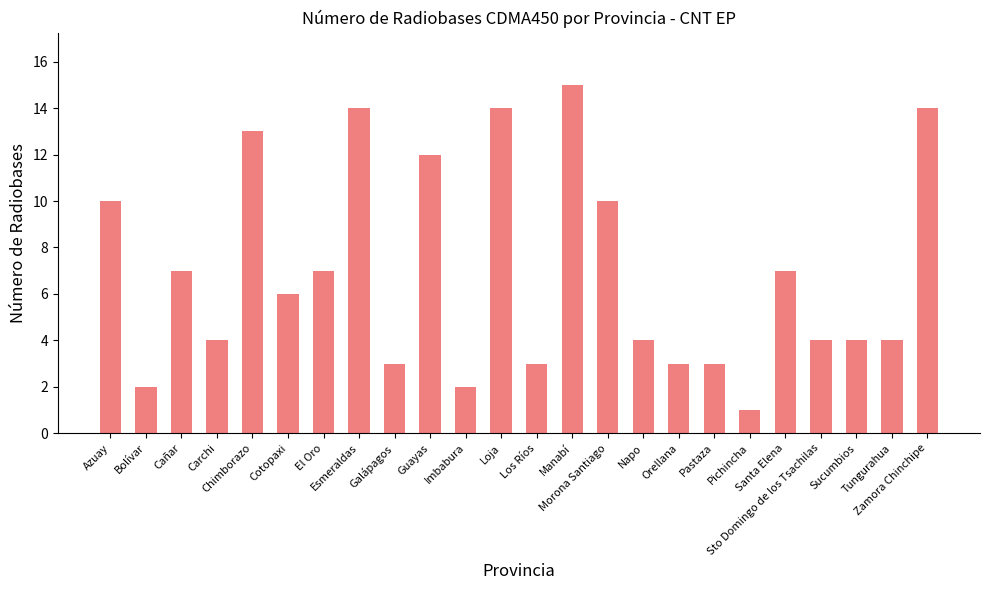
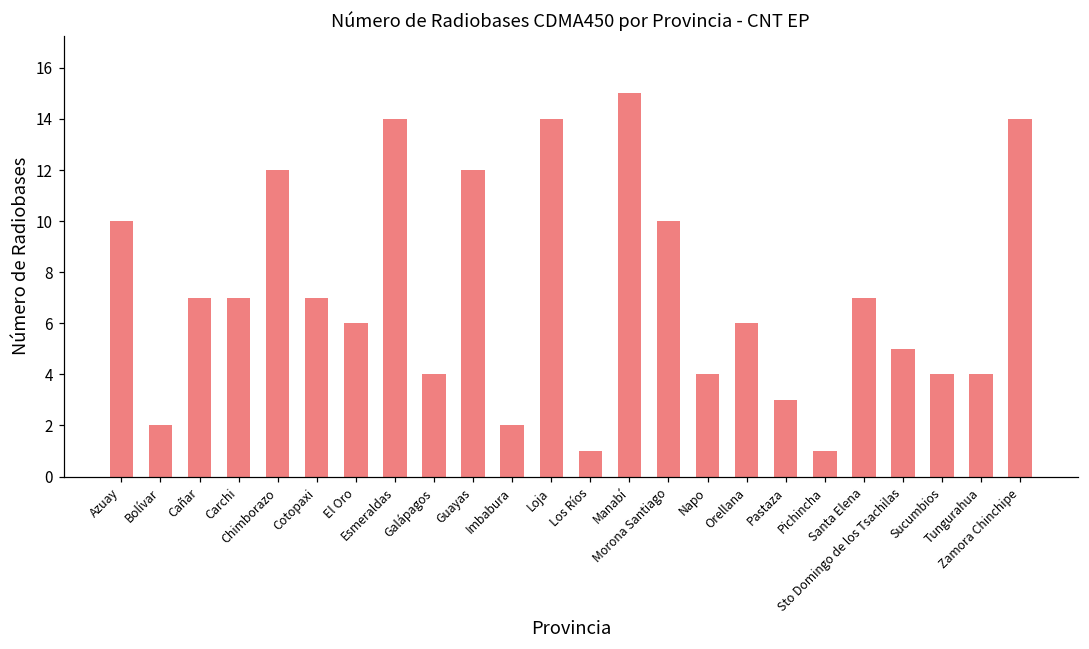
  {
    "Azuay": 10,
    "Bolívar": 2,
    "Cañar": 7,
-   "Carchi": 4,
-   "Chimborazo": 13,
-   "Cotopaxi": 6,
-   "El Oro": 7,
+   "Carchi": 7,
+   "Chimborazo": 12,
+   "Cotopaxi": 7,
+   "El Oro": 6,
    "Esmeraldas": 14,
-   "Galápagos": 3,
+   "Galápagos": 4,
    "Guayas": 12,
    "Imbabura": 2,
    "Loja": 14,
-   "Los Ríos": 3,
+   "Los Ríos": 1,
    "Manabí": 15,
    "Morona Santiago": 10,
    "Napo": 4,
-   "Orellana": 3,
+   "Orellana": 6,
    "Pastaza": 3,
    "Pichincha": 1,
    "Santa Elena": 7,
-   "Sto Domingo de los Tsachilas": 4,
+   "Sto Domingo de los Tsachilas": 5,
    "Sucumbios": 4,
    "Tungurahua": 4,
    "Zamora Chinchipe": 14
  }
